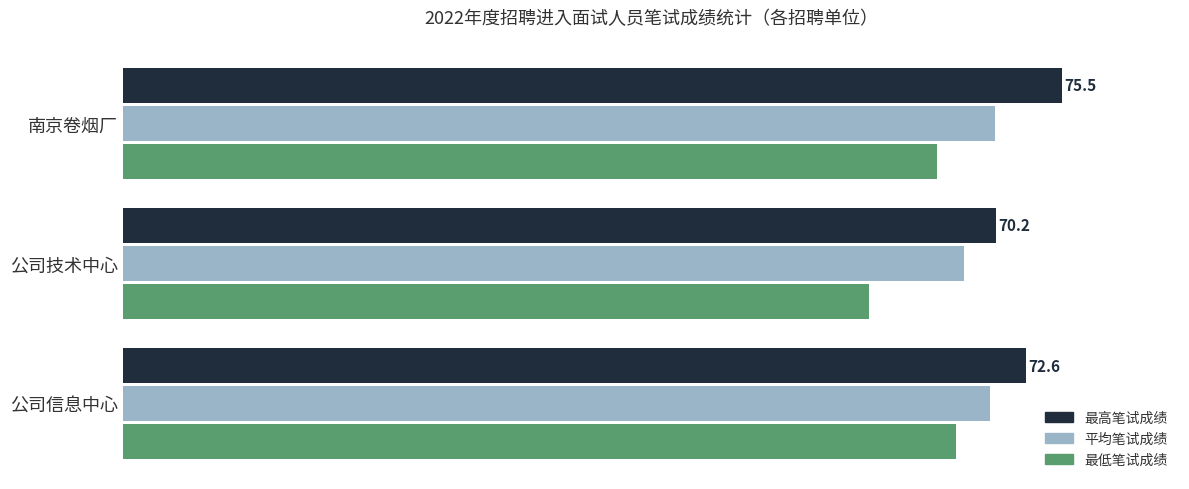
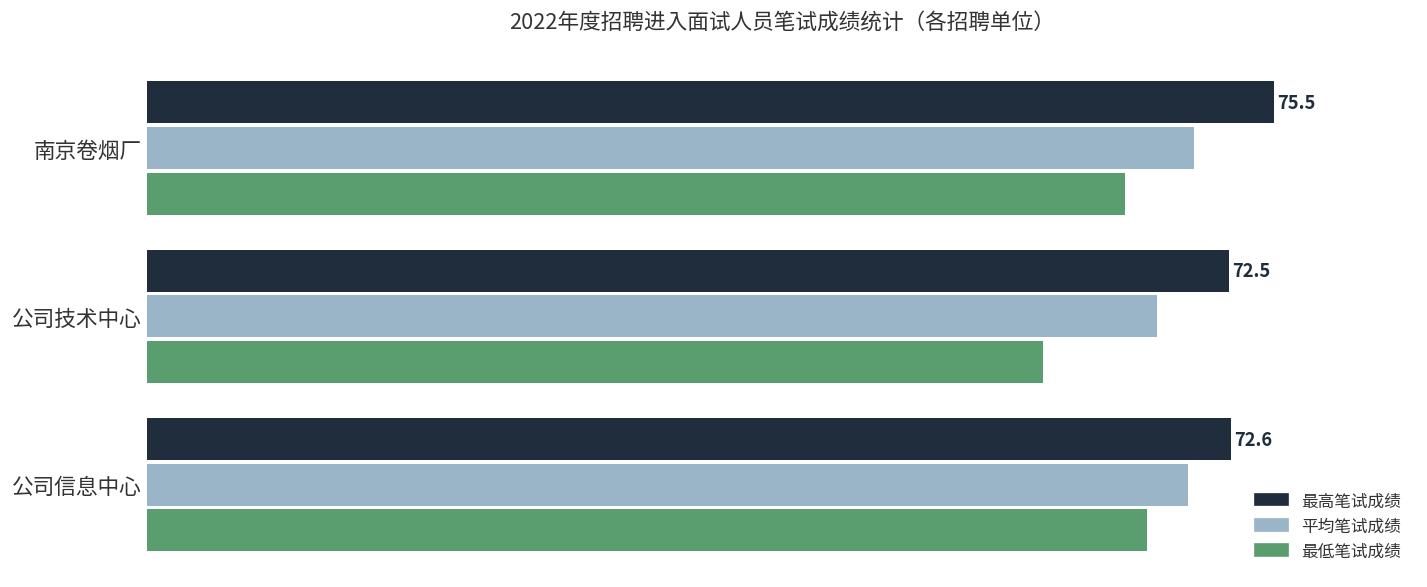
  {
    "最高笔试成绩": {
      "南京卷烟厂": 75.5,
-     "公司技术中心": 70.2,
+     "公司技术中心": 72.5,
      "公司信息中心": 72.6
    }
  }
